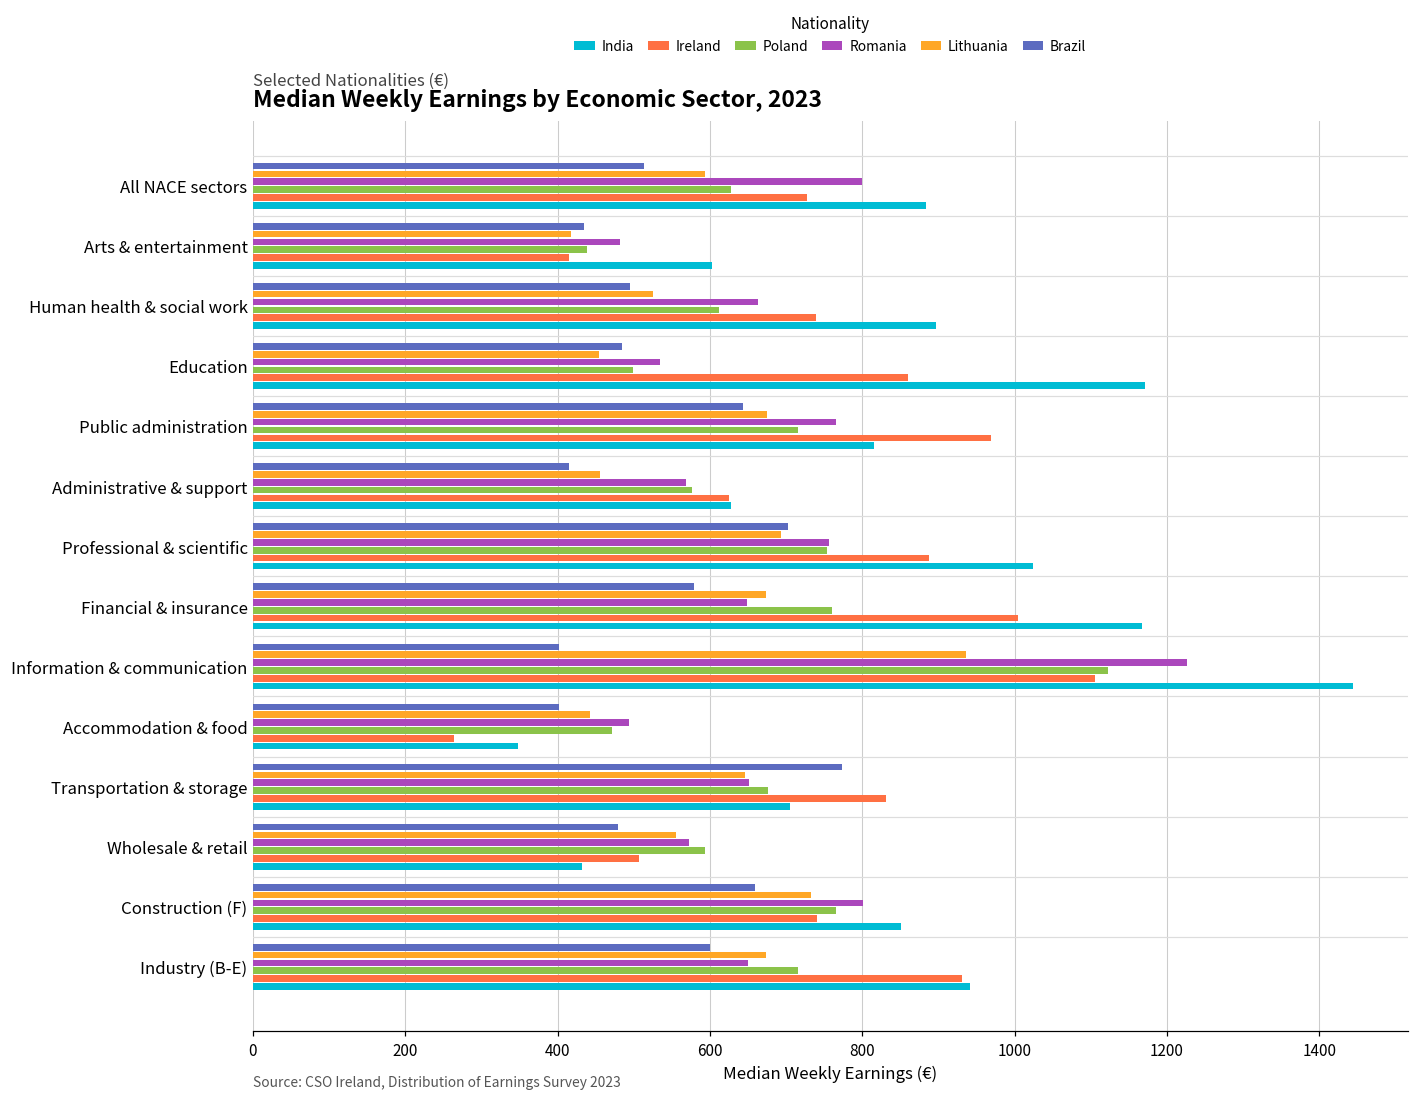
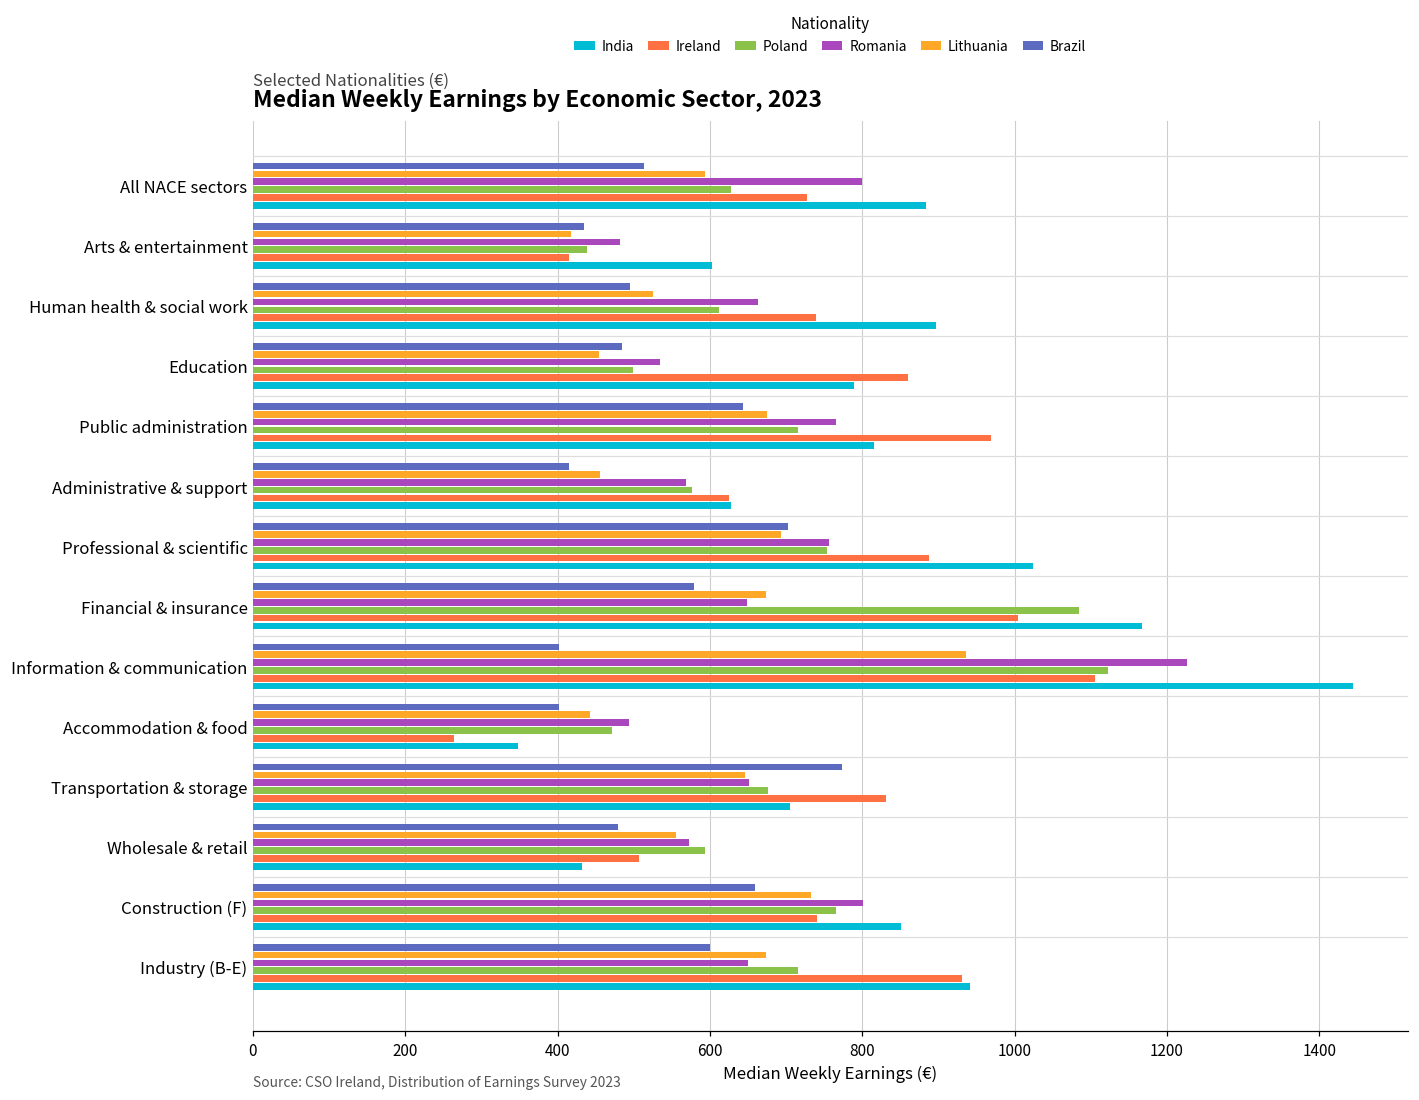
  {
    "India": {
      "All NACE sectors": 880,
      "Arts & entertainment": 600,
      "Human health & social work": 900,
-     "Education": 1170,
+     "Education": 790,
      "Public administration": 820,
      "Administrative & support": 630,
      "Professional & scientific": 1020,
      "Financial & insurance": 1170,
      "Information & communication": 1440,
      "Accommodation & food": 350,
      "Transportation & storage": 710,
      "Wholesale & retail": 430,
      "Construction (F)": 850,
      "Industry (B-E)": 940
    },
    "Ireland": {
      "All NACE sectors": 730,
      "Arts & entertainment": 420,
      "Human health & social work": 740,
      "Education": 860,
      "Public administration": 970,
      "Administrative & support": 630,
      "Professional & scientific": 890,
      "Financial & insurance": 1000,
      "Information & communication": 1110,
      "Accommodation & food": 260,
      "Transportation & storage": 830,
      "Wholesale & retail": 510,
      "Construction (F)": 740,
      "Industry (B-E)": 930
    },
    "Poland": {
      "All NACE sectors": 630,
      "Arts & entertainment": 440,
      "Human health & social work": 610,
      "Education": 500,
      "Public administration": 720,
      "Administrative & support": 580,
      "Professional & scientific": 750,
-     "Financial & insurance": 760,
+     "Financial & insurance": 1090,
      "Information & communication": 1120,
      "Accommodation & food": 470,
      "Transportation & storage": 680,
      "Wholesale & retail": 590,
      "Construction (F)": 770,
      "Industry (B-E)": 720
    },
    "Romania": {
      "All NACE sectors": 800,
      "Arts & entertainment": 480,
      "Human health & social work": 660,
      "Education": 530,
      "Public administration": 770,
      "Administrative & support": 570,
      "Professional & scientific": 760,
      "Financial & insurance": 650,
      "Information & communication": 1230,
      "Accommodation & food": 490,
      "Transportation & storage": 650,
      "Wholesale & retail": 570,
      "Construction (F)": 800,
      "Industry (B-E)": 650
    },
    "Lithuania": {
      "All NACE sectors": 590,
      "Arts & entertainment": 420,
      "Human health & social work": 530,
      "Education": 450,
      "Public administration": 680,
      "Administrative & support": 460,
      "Professional & scientific": 690,
      "Financial & insurance": 670,
      "Information & communication": 940,
      "Accommodation & food": 440,
      "Transportation & storage": 650,
      "Wholesale & retail": 550,
      "Construction (F)": 730,
      "Industry (B-E)": 670
    },
    "Brazil": {
      "All NACE sectors": 510,
      "Arts & entertainment": 430,
      "Human health & social work": 500,
      "Education": 480,
      "Public administration": 640,
      "Administrative & support": 410,
      "Professional & scientific": 700,
      "Financial & insurance": 580,
      "Information & communication": 400,
      "Accommodation & food": 400,
      "Transportation & storage": 770,
      "Wholesale & retail": 480,
      "Construction (F)": 660,
      "Industry (B-E)": 600
    }
  }
